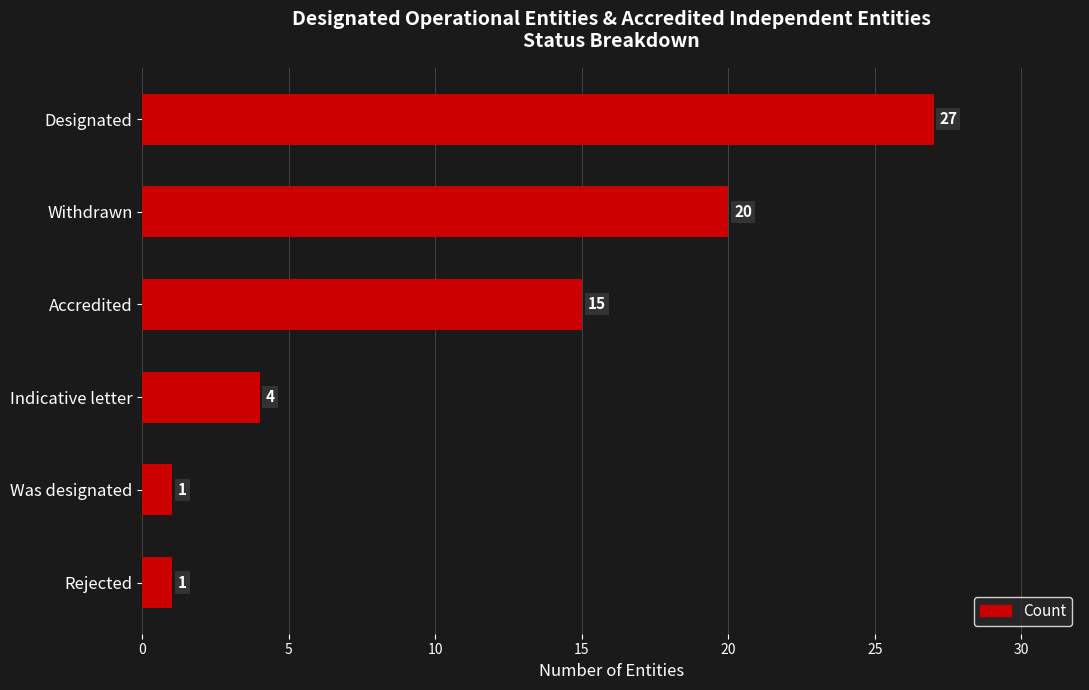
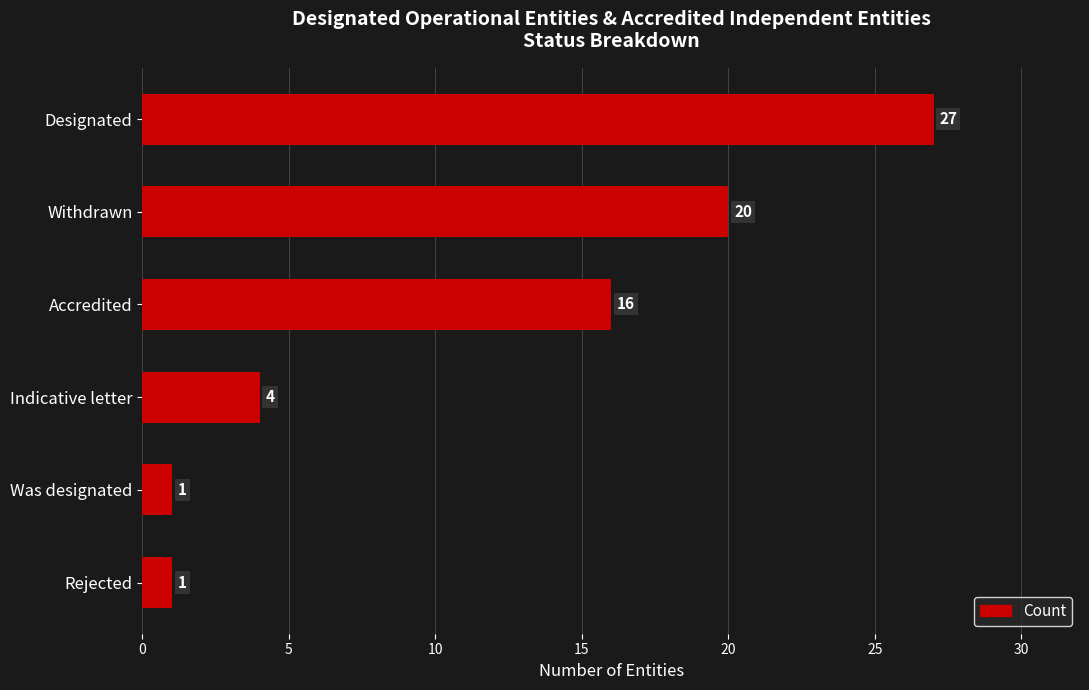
  {
-   "Accredited": 15
+   "Accredited": 16
  }
